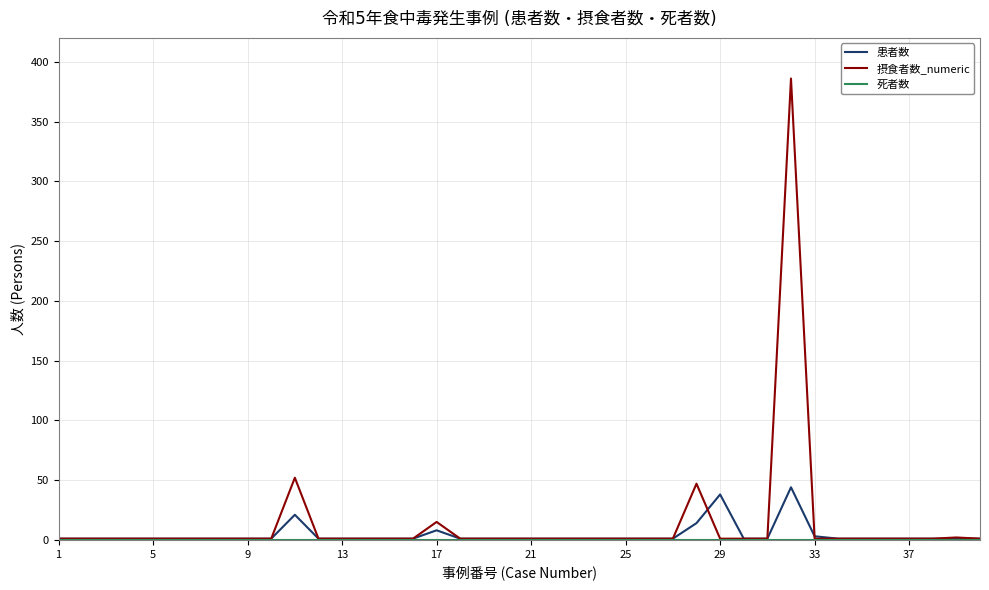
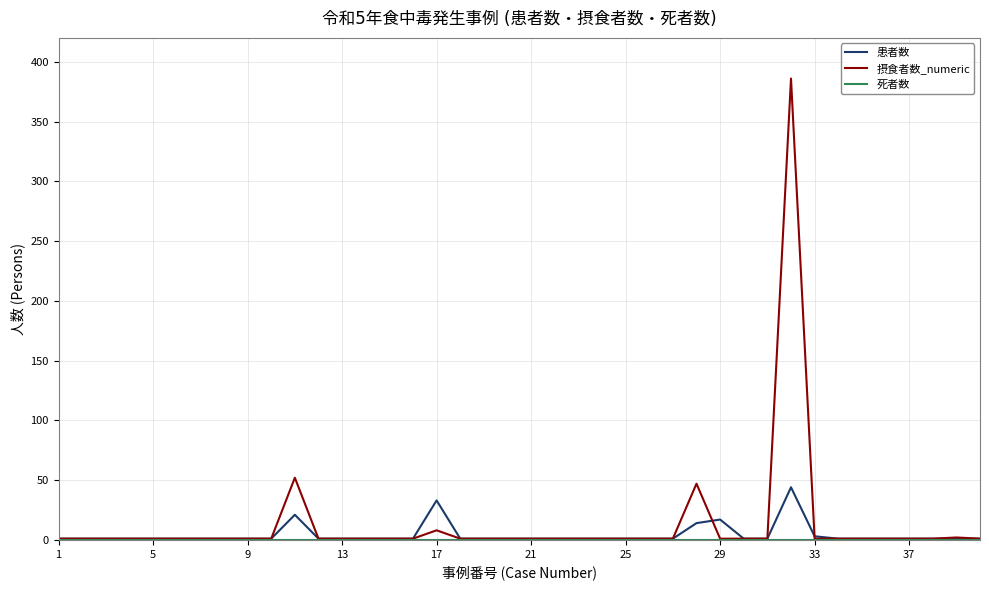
  {
    "患者数": {
-     "17": 8,
-     "29": 38
+     "17": 33,
+     "29": 17
    },
    "摂食者数_numeric": {
-     "17": 15
+     "17": 8
    },
    "死者数": {
      "17": 0
    }
  }
